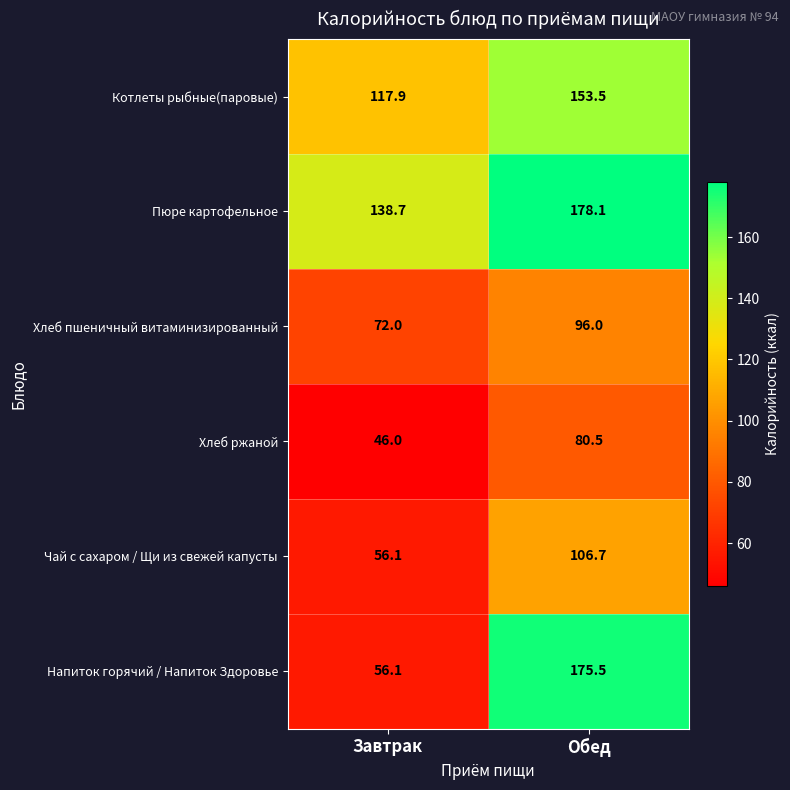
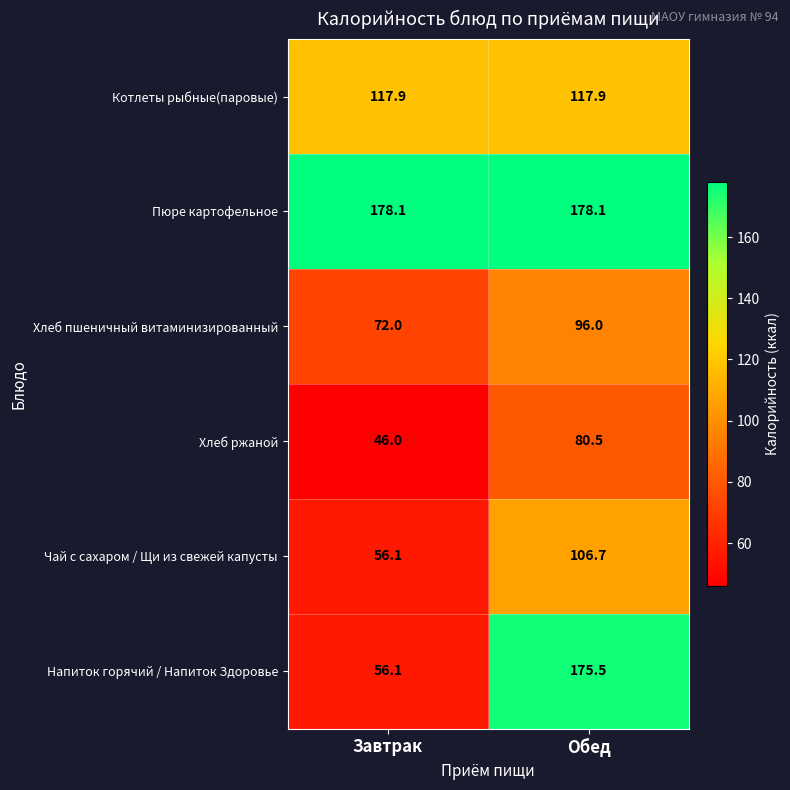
  {
    "Котлеты рыбные(паровые)": {
      "Завтрак": 117.9,
-     "Обед": 153.5
+     "Обед": 117.9
    },
    "Пюре картофельное": {
-     "Завтрак": 138.7,
+     "Завтрак": 178.1,
      "Обед": 178.1
    },
    "Хлеб пшеничный витаминизированный": {
      "Завтрак": 72.0,
      "Обед": 96.0
    },
    "Хлеб ржаной": {
      "Завтрак": 46.0,
      "Обед": 80.5
    },
    "Чай с сахаром / Щи из свежей капусты": {
      "Завтрак": 56.1,
      "Обед": 106.7
    },
    "Напиток горячий / Напиток Здоровье": {
      "Завтрак": 56.1,
      "Обед": 175.5
    }
  }
